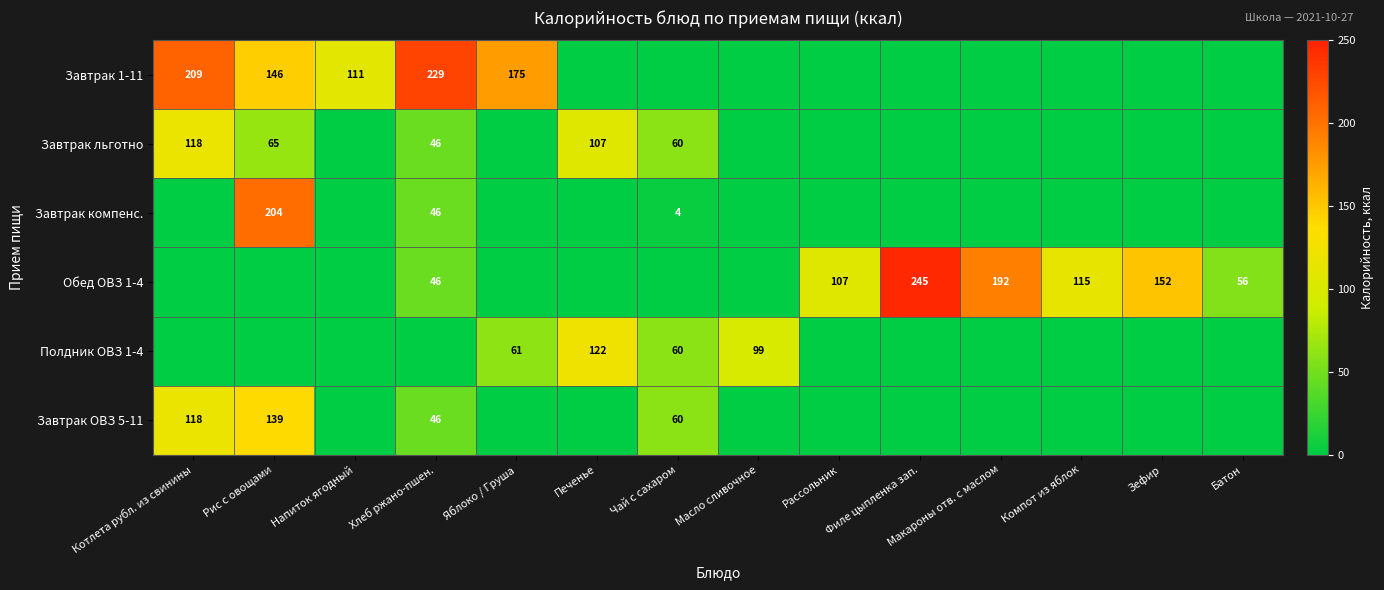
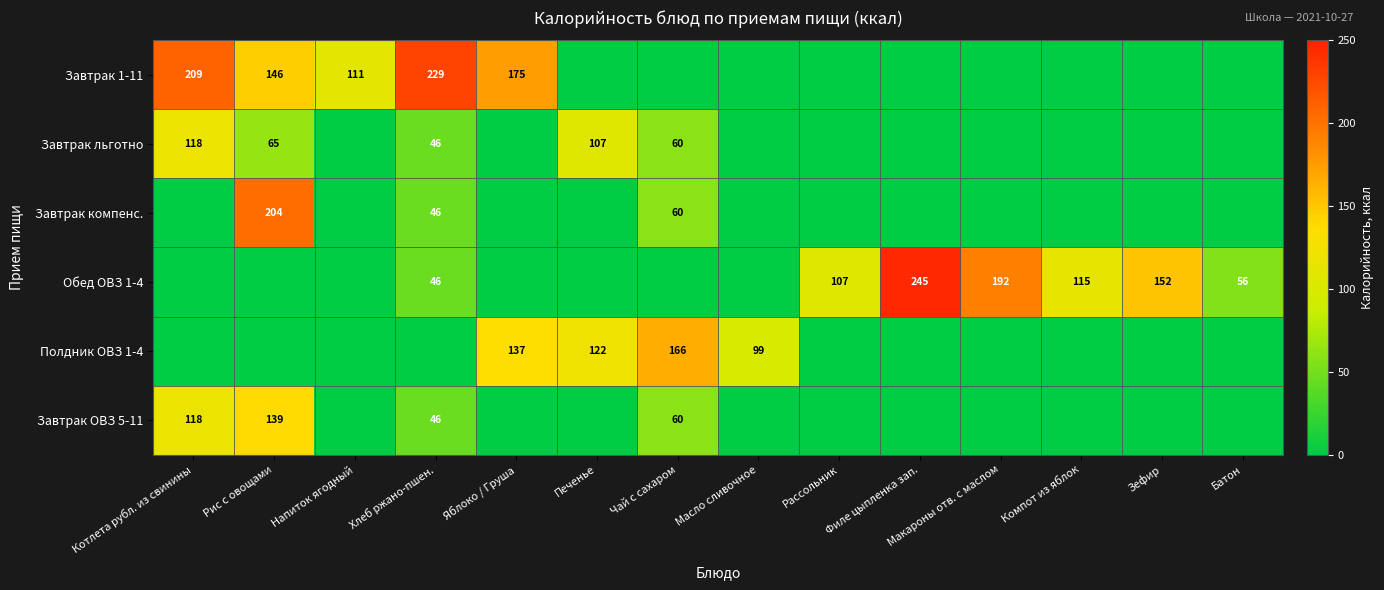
  {
    "Завтрак 1-11": {
      "Котлета рубл. из свинины": 209,
      "Рис с овощами": 146,
      "Напиток ягодный": 111,
      "Хлеб ржано-пшен.": 229,
      "Яблоко / Груша": 175
    },
    "Завтрак льготно": {
      "Котлета рубл. из свинины": 118,
      "Рис с овощами": 65,
      "Хлеб ржано-пшен.": 46,
      "Печенье": 107,
      "Чай с сахаром": 60
    },
    "Завтрак компенс.": {
      "Рис с овощами": 204,
      "Хлеб ржано-пшен.": 46,
-     "Чай с сахаром": 4
+     "Чай с сахаром": 60
    },
    "Обед ОВЗ 1-4": {
      "Хлеб ржано-пшен.": 46,
      "Рассольник": 107,
      "Филе цыпленка зап.": 245,
      "Макароны отв. с маслом": 192,
      "Компот из яблок": 115,
      "Зефир": 152,
      "Батон": 56
    },
    "Полдник ОВЗ 1-4": {
-     "Яблоко / Груша": 61,
+     "Яблоко / Груша": 137,
      "Печенье": 122,
-     "Чай с сахаром": 60,
+     "Чай с сахаром": 166,
      "Масло сливочное": 99
    },
    "Завтрак ОВЗ 5-11": {
      "Котлета рубл. из свинины": 118,
      "Рис с овощами": 139,
      "Хлеб ржано-пшен.": 46,
      "Чай с сахаром": 60
    }
  }
